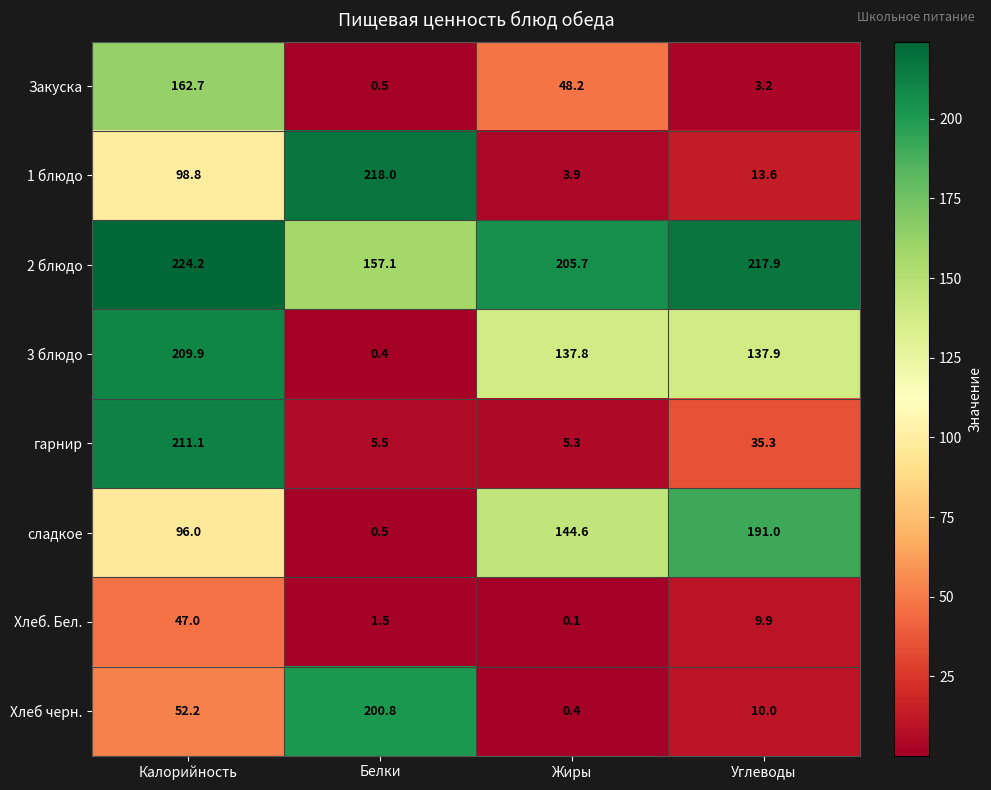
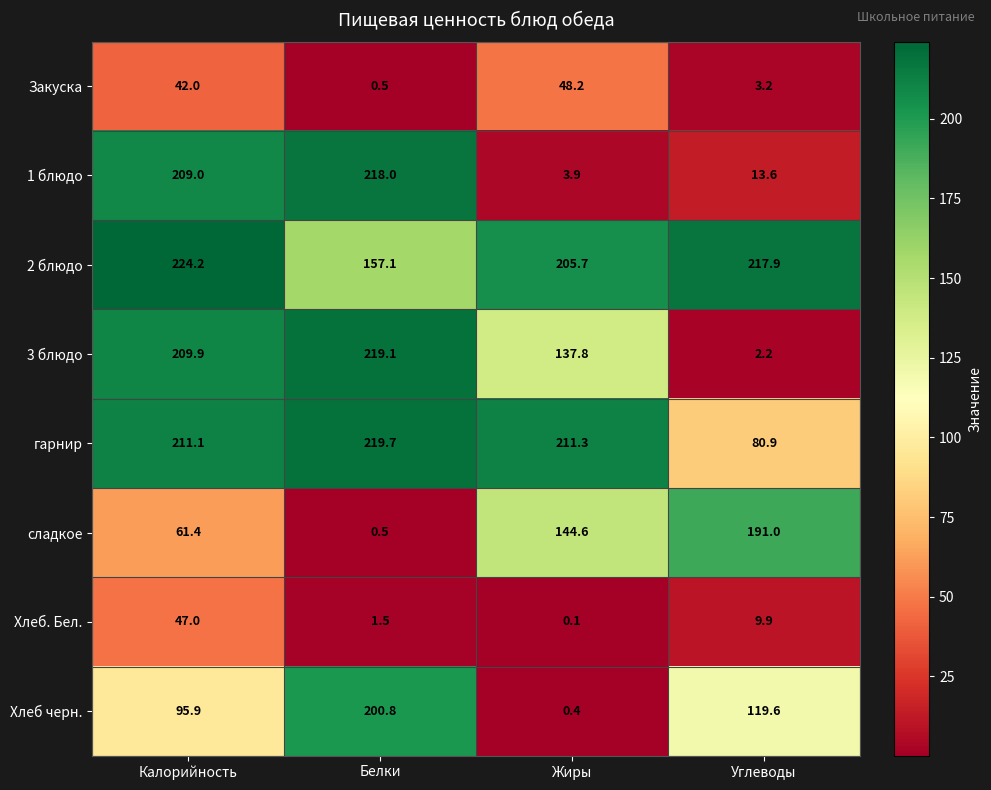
  {
    "Закуска": {
-     "Калорийность": 162.7,
+     "Калорийность": 42.0,
      "Белки": 0.5,
      "Жиры": 48.2,
      "Углеводы": 3.2
    },
    "1 блюдо": {
-     "Калорийность": 98.8,
+     "Калорийность": 209.0,
      "Белки": 218.0,
      "Жиры": 3.9,
      "Углеводы": 13.6
    },
    "2 блюдо": {
      "Калорийность": 224.2,
      "Белки": 157.1,
      "Жиры": 205.7,
      "Углеводы": 217.9
    },
    "3 блюдо": {
      "Калорийность": 209.9,
-     "Белки": 0.4,
+     "Белки": 219.1,
      "Жиры": 137.8,
-     "Углеводы": 137.9
+     "Углеводы": 2.2
    },
    "гарнир": {
      "Калорийность": 211.1,
-     "Белки": 5.5,
-     "Жиры": 5.3,
-     "Углеводы": 35.3
+     "Белки": 219.7,
+     "Жиры": 211.3,
+     "Углеводы": 80.9
    },
    "сладкое": {
-     "Калорийность": 96.0,
+     "Калорийность": 61.4,
      "Белки": 0.5,
      "Жиры": 144.6,
      "Углеводы": 191.0
    },
    "Хлеб. Бел.": {
      "Калорийность": 47.0,
      "Белки": 1.5,
      "Жиры": 0.1,
      "Углеводы": 9.9
    },
    "Хлеб черн.": {
-     "Калорийность": 52.2,
+     "Калорийность": 95.9,
      "Белки": 200.8,
      "Жиры": 0.4,
-     "Углеводы": 10.0
+     "Углеводы": 119.6
    }
  }
